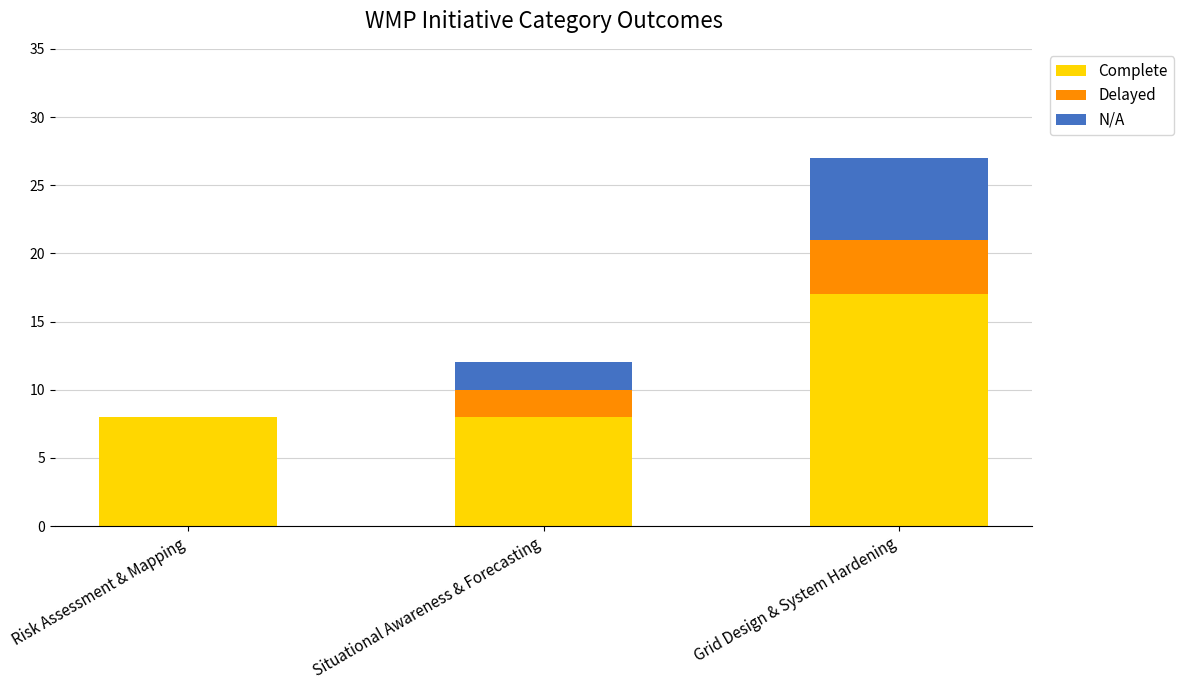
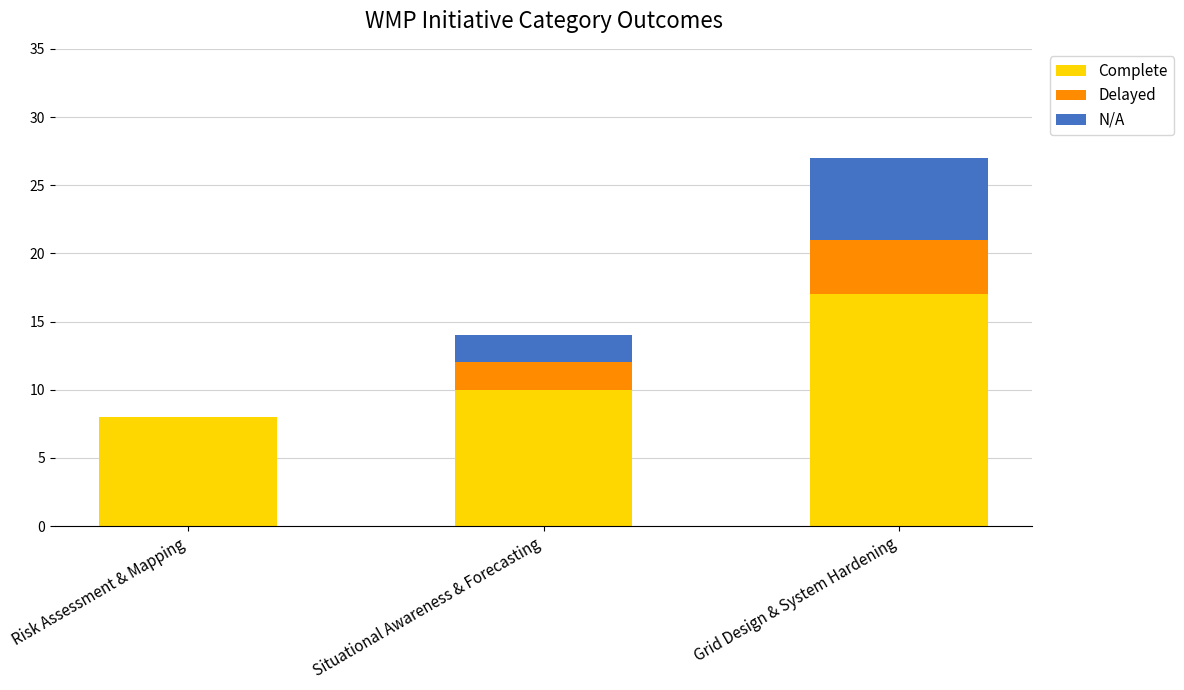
  {
    "Complete": {
      "Risk Assessment & Mapping": 8,
-     "Situational Awareness & Forecasting": 8,
+     "Situational Awareness & Forecasting": 10,
      "Grid Design & System Hardening": 17
    },
    "Delayed": {
      "Risk Assessment & Mapping": 0,
      "Situational Awareness & Forecasting": 2,
      "Grid Design & System Hardening": 4
    },
    "N/A": {
      "Risk Assessment & Mapping": 0,
      "Situational Awareness & Forecasting": 2,
      "Grid Design & System Hardening": 6
    }
  }
